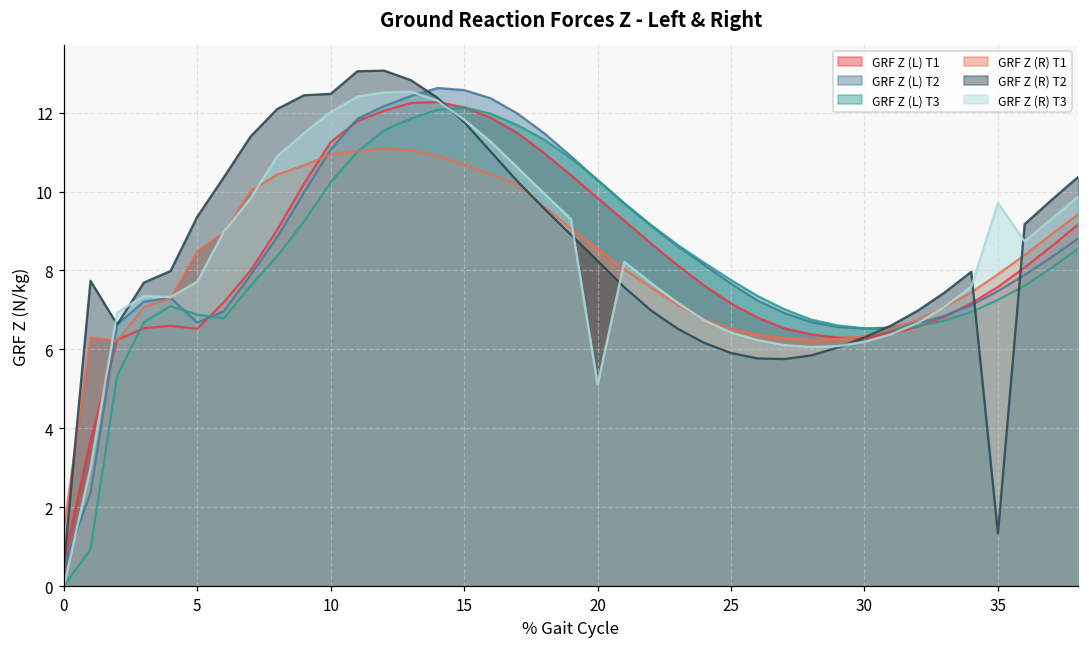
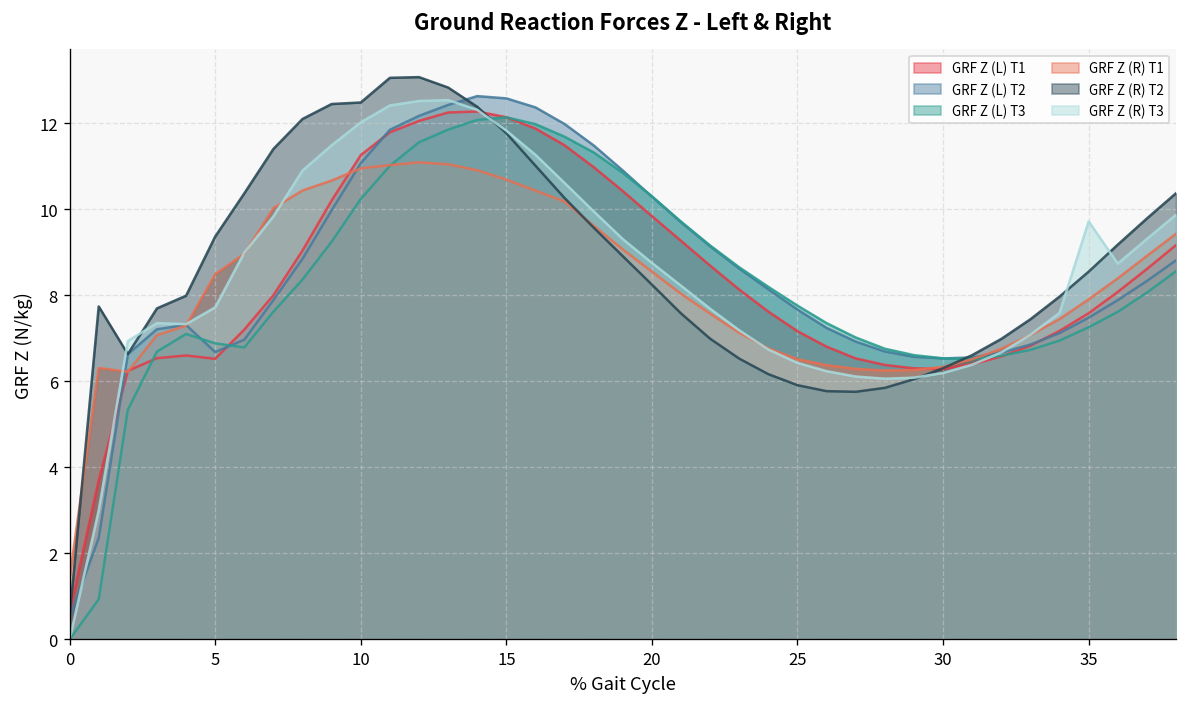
  {
    "GRF Z (R) T2": {
      "5": 9.4,
      "10": 12.5,
      "20": 8.2,
      "25": 5.9,
-     "35": 1.3
+     "35": 8.5
    },
    "GRF Z (R) T3": {
      "5": 7.7,
      "10": 12.0,
-     "20": 5.1,
+     "20": 8.8,
      "25": 6.4,
      "30": 6.2,
      "35": 9.7
    }
  }
